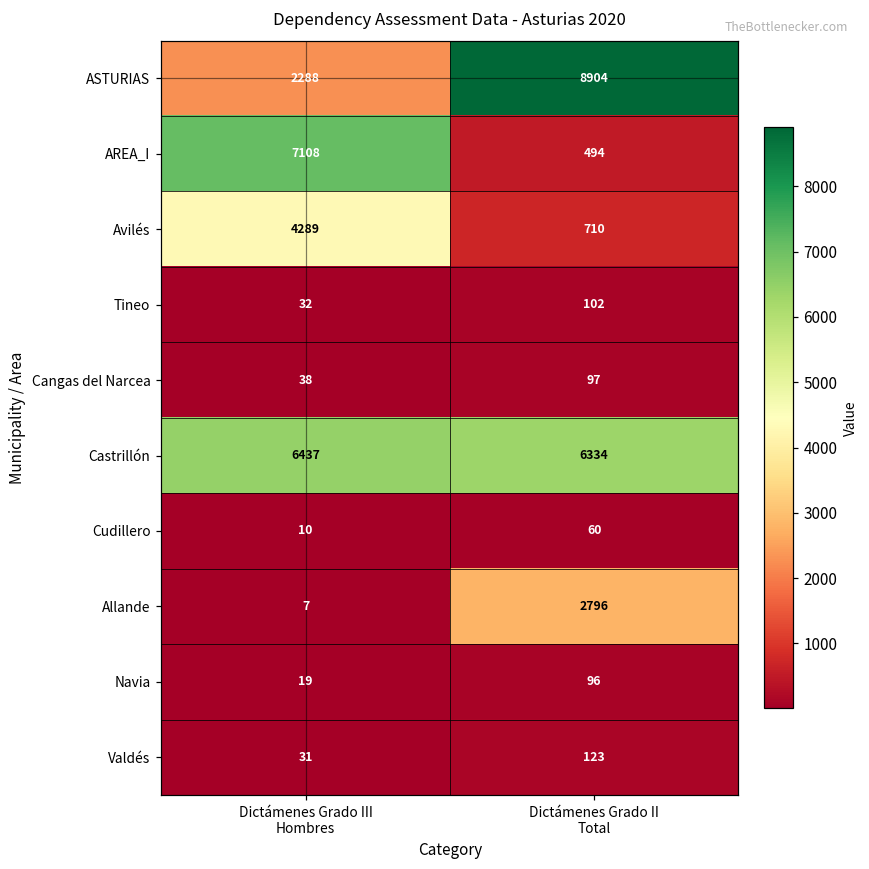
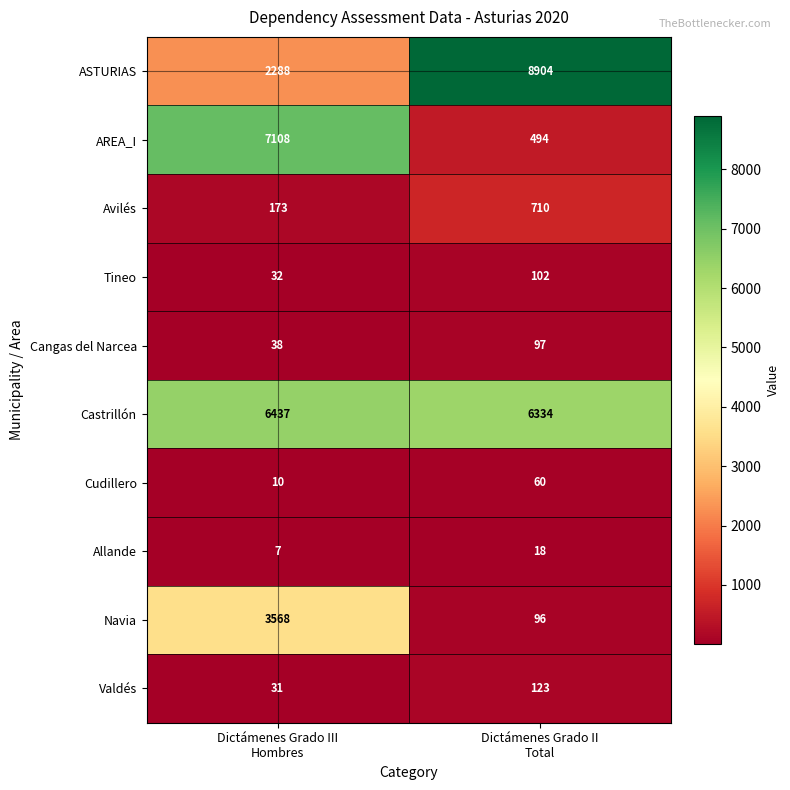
  {
    "ASTURIAS": {
      "Dictámenes Grado III Hombres": 2288,
      "Dictámenes Grado II Total": 8904
    },
    "AREA_I": {
      "Dictámenes Grado III Hombres": 7108,
      "Dictámenes Grado II Total": 494
    },
    "Avilés": {
-     "Dictámenes Grado III Hombres": 4289,
+     "Dictámenes Grado III Hombres": 173,
      "Dictámenes Grado II Total": 710
    },
    "Tineo": {
      "Dictámenes Grado III Hombres": 32,
      "Dictámenes Grado II Total": 102
    },
    "Cangas del Narcea": {
      "Dictámenes Grado III Hombres": 38,
      "Dictámenes Grado II Total": 97
    },
    "Castrillón": {
      "Dictámenes Grado III Hombres": 6437,
      "Dictámenes Grado II Total": 6334
    },
    "Cudillero": {
      "Dictámenes Grado III Hombres": 10,
      "Dictámenes Grado II Total": 60
    },
    "Allande": {
      "Dictámenes Grado III Hombres": 7,
-     "Dictámenes Grado II Total": 2796
+     "Dictámenes Grado II Total": 18
    },
    "Navia": {
-     "Dictámenes Grado III Hombres": 19,
+     "Dictámenes Grado III Hombres": 3568,
      "Dictámenes Grado II Total": 96
    },
    "Valdés": {
      "Dictámenes Grado III Hombres": 31,
      "Dictámenes Grado II Total": 123
    }
  }
